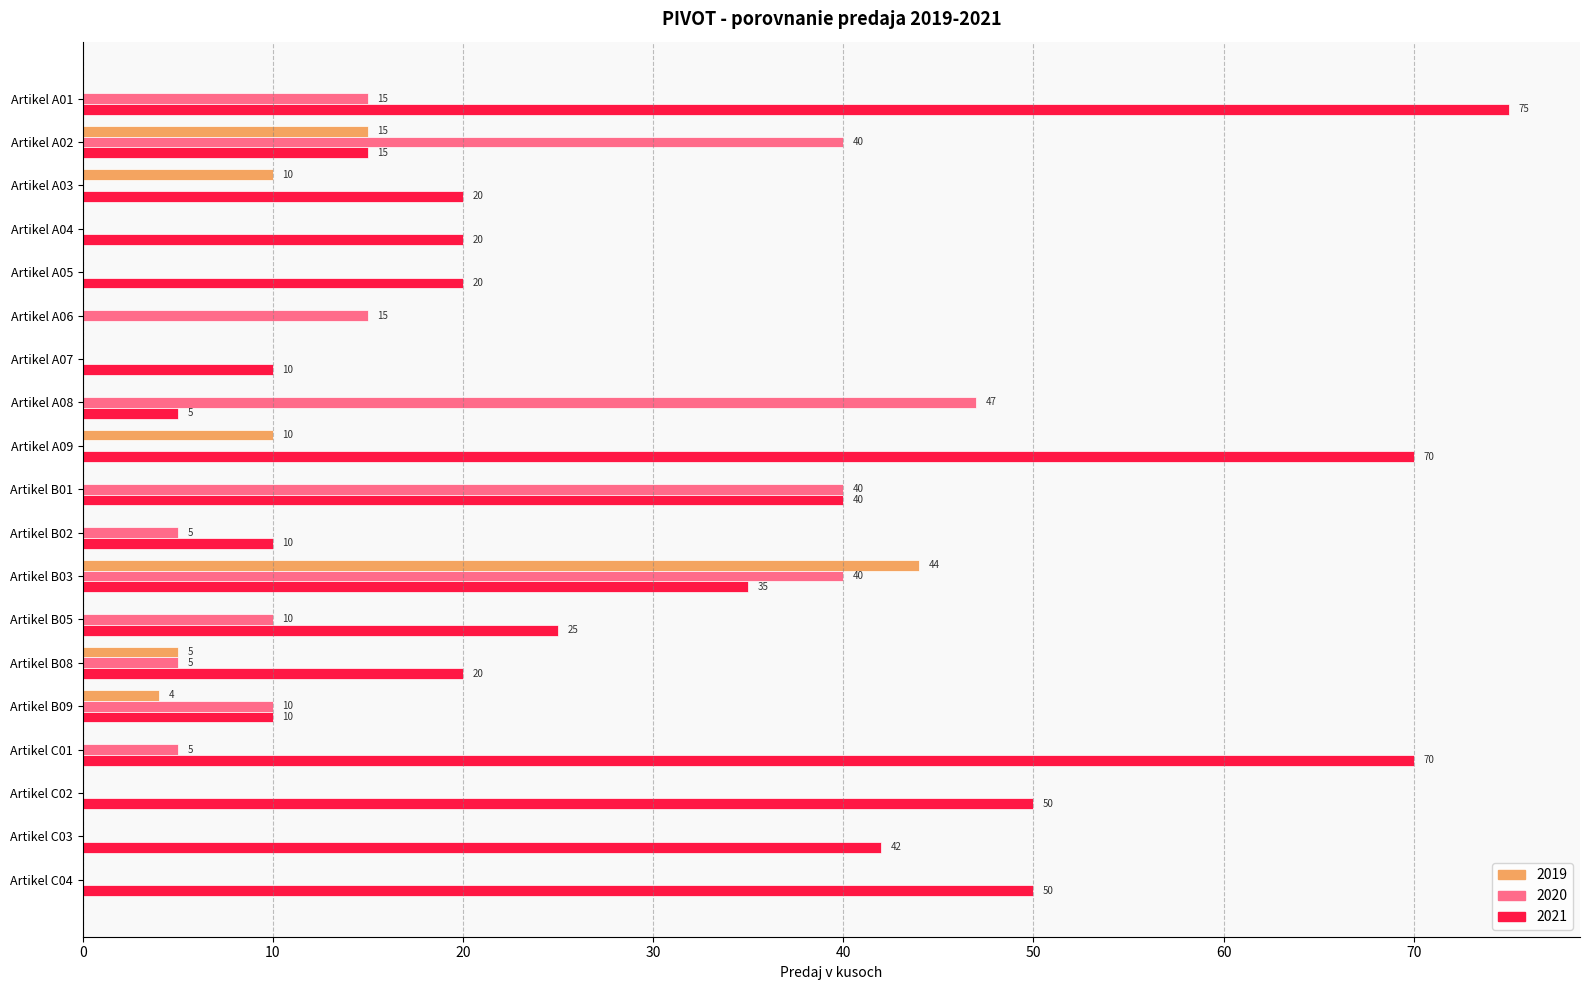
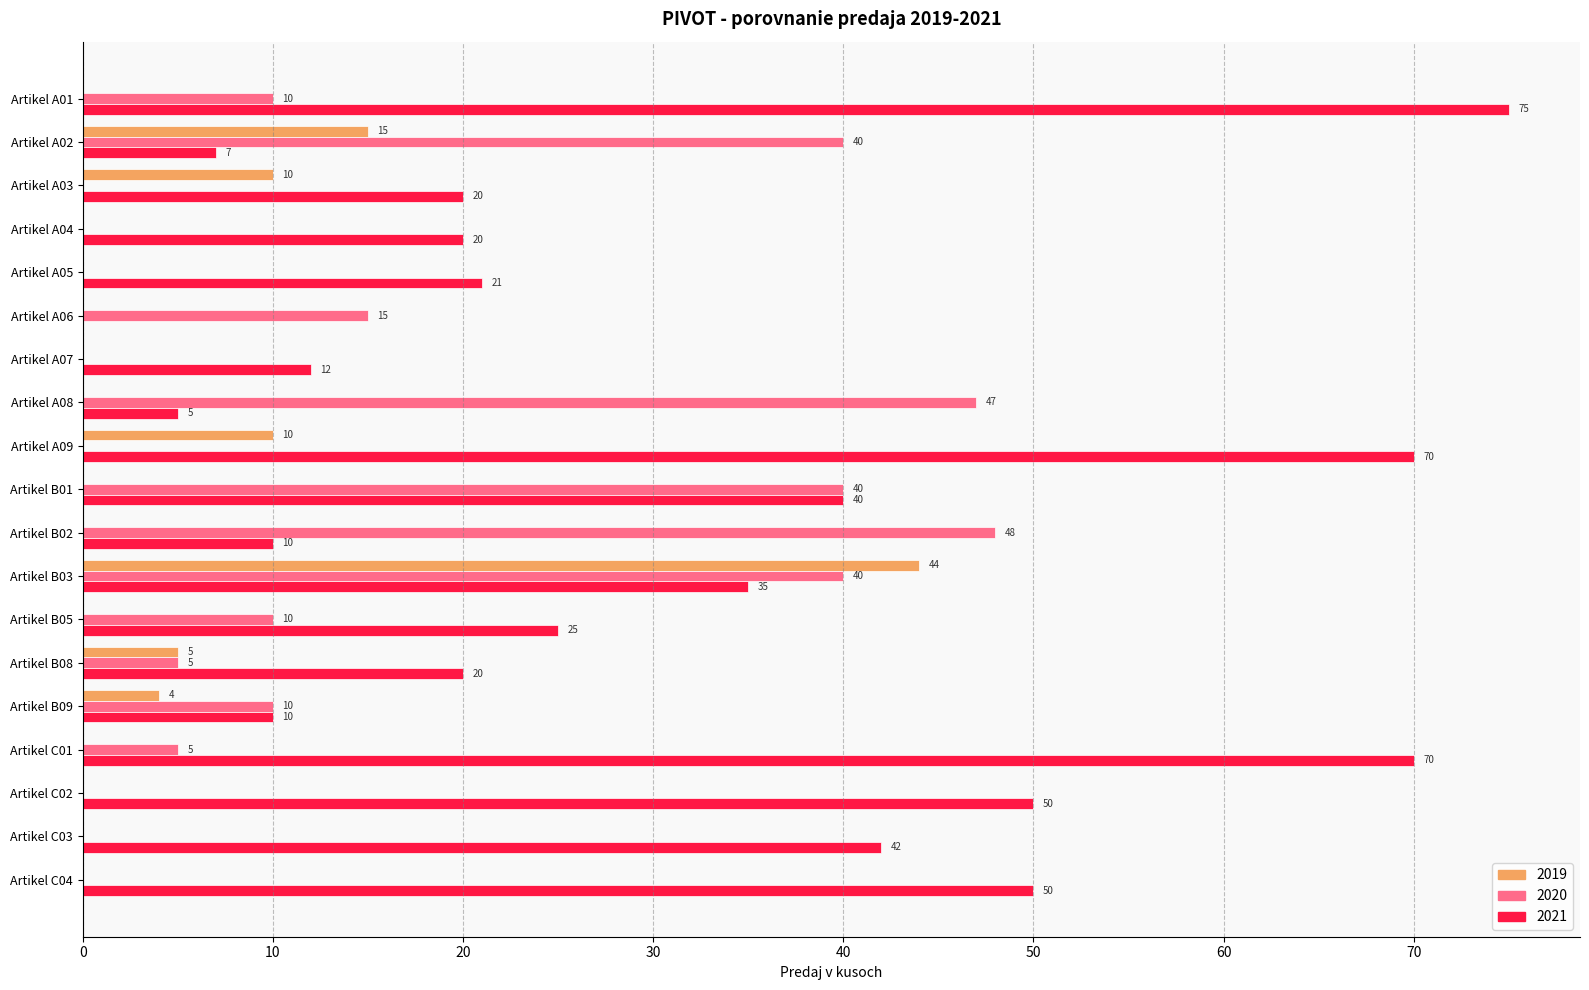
  {
    "2019": {
      "Artikel A02": 15,
      "Artikel A03": 10,
      "Artikel A09": 10,
      "Artikel B03": 44,
      "Artikel B08": 5,
      "Artikel B09": 4
    },
    "2020": {
-     "Artikel A01": 15,
+     "Artikel A01": 10,
      "Artikel A02": 40,
      "Artikel A06": 15,
      "Artikel A08": 47,
      "Artikel B01": 40,
-     "Artikel B02": 5,
+     "Artikel B02": 48,
      "Artikel B03": 40,
      "Artikel B05": 10,
      "Artikel B08": 5,
      "Artikel B09": 10,
      "Artikel C01": 5
    },
    "2021": {
      "Artikel A01": 75,
-     "Artikel A02": 15,
+     "Artikel A02": 7,
      "Artikel A03": 20,
      "Artikel A04": 20,
-     "Artikel A05": 20,
-     "Artikel A07": 10,
+     "Artikel A05": 21,
+     "Artikel A07": 12,
      "Artikel A08": 5,
      "Artikel A09": 70,
      "Artikel B01": 40,
      "Artikel B02": 10,
      "Artikel B03": 35,
      "Artikel B05": 25,
      "Artikel B08": 20,
      "Artikel B09": 10,
      "Artikel C01": 70,
      "Artikel C02": 50,
      "Artikel C03": 42,
      "Artikel C04": 50
    }
  }
